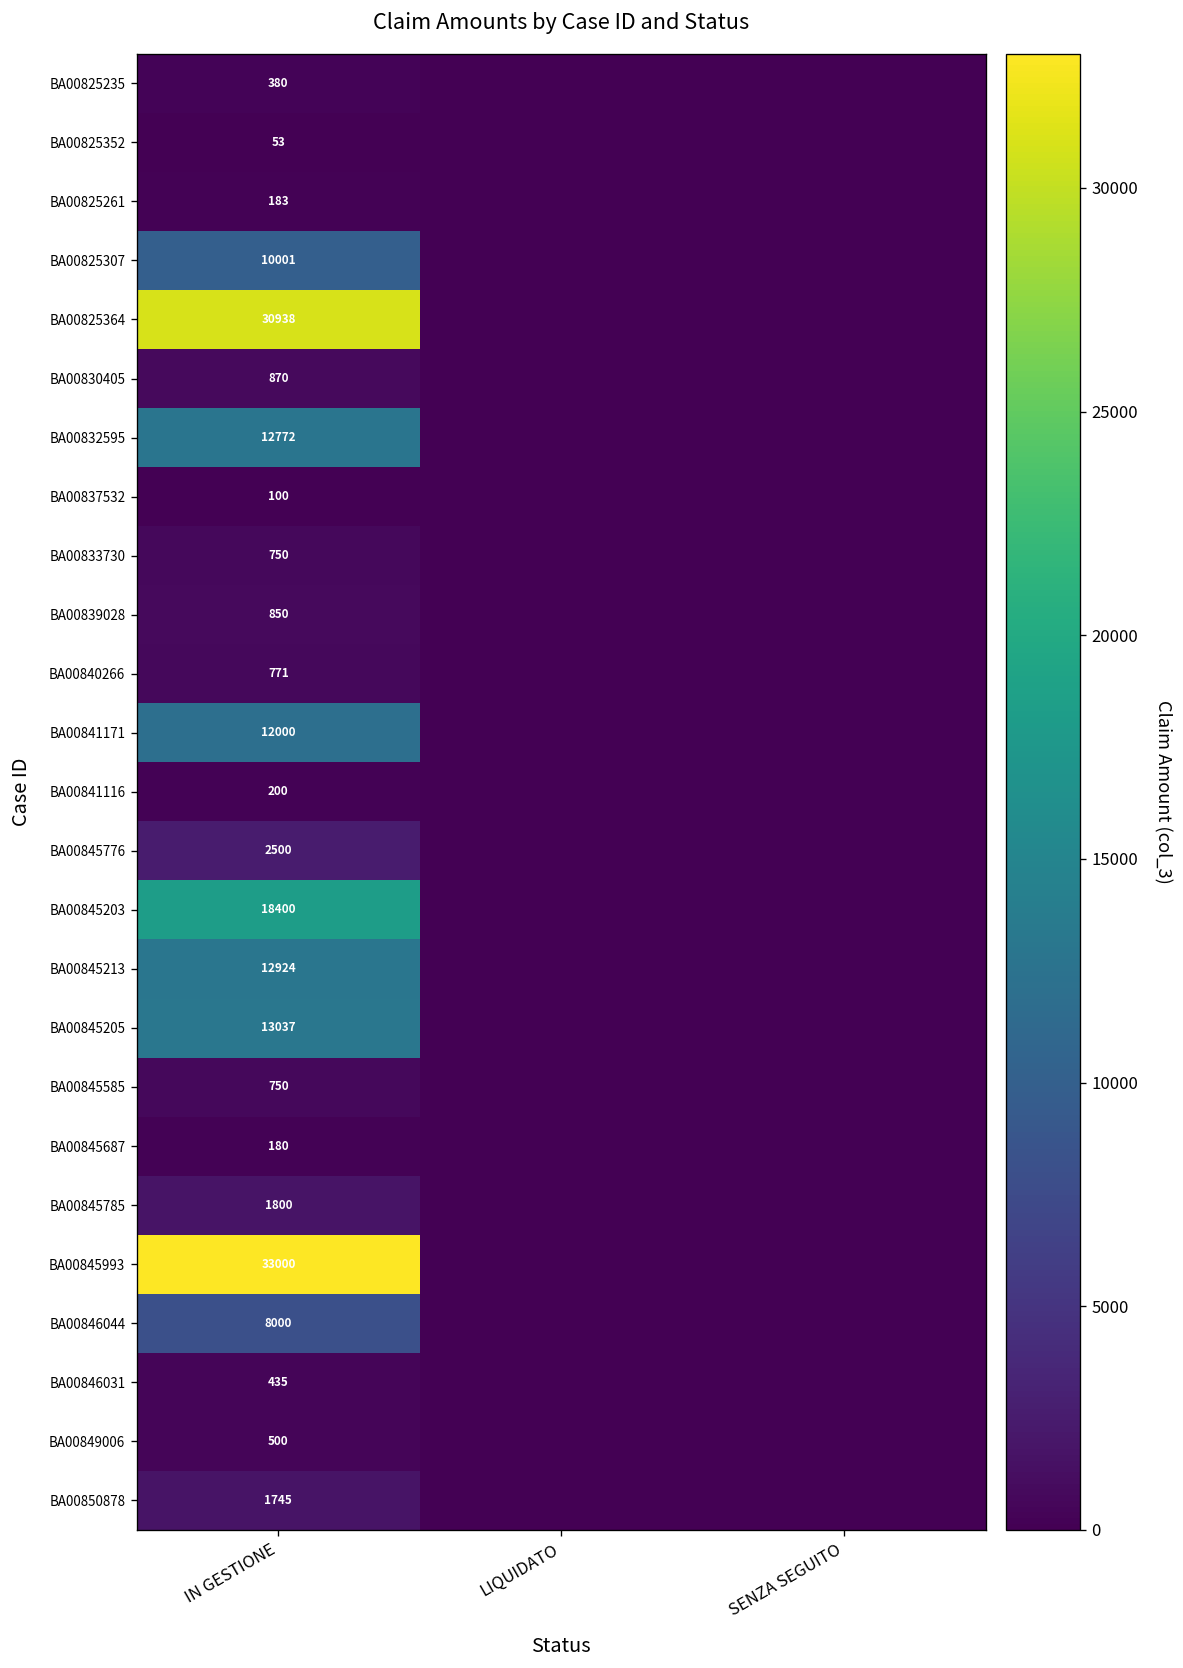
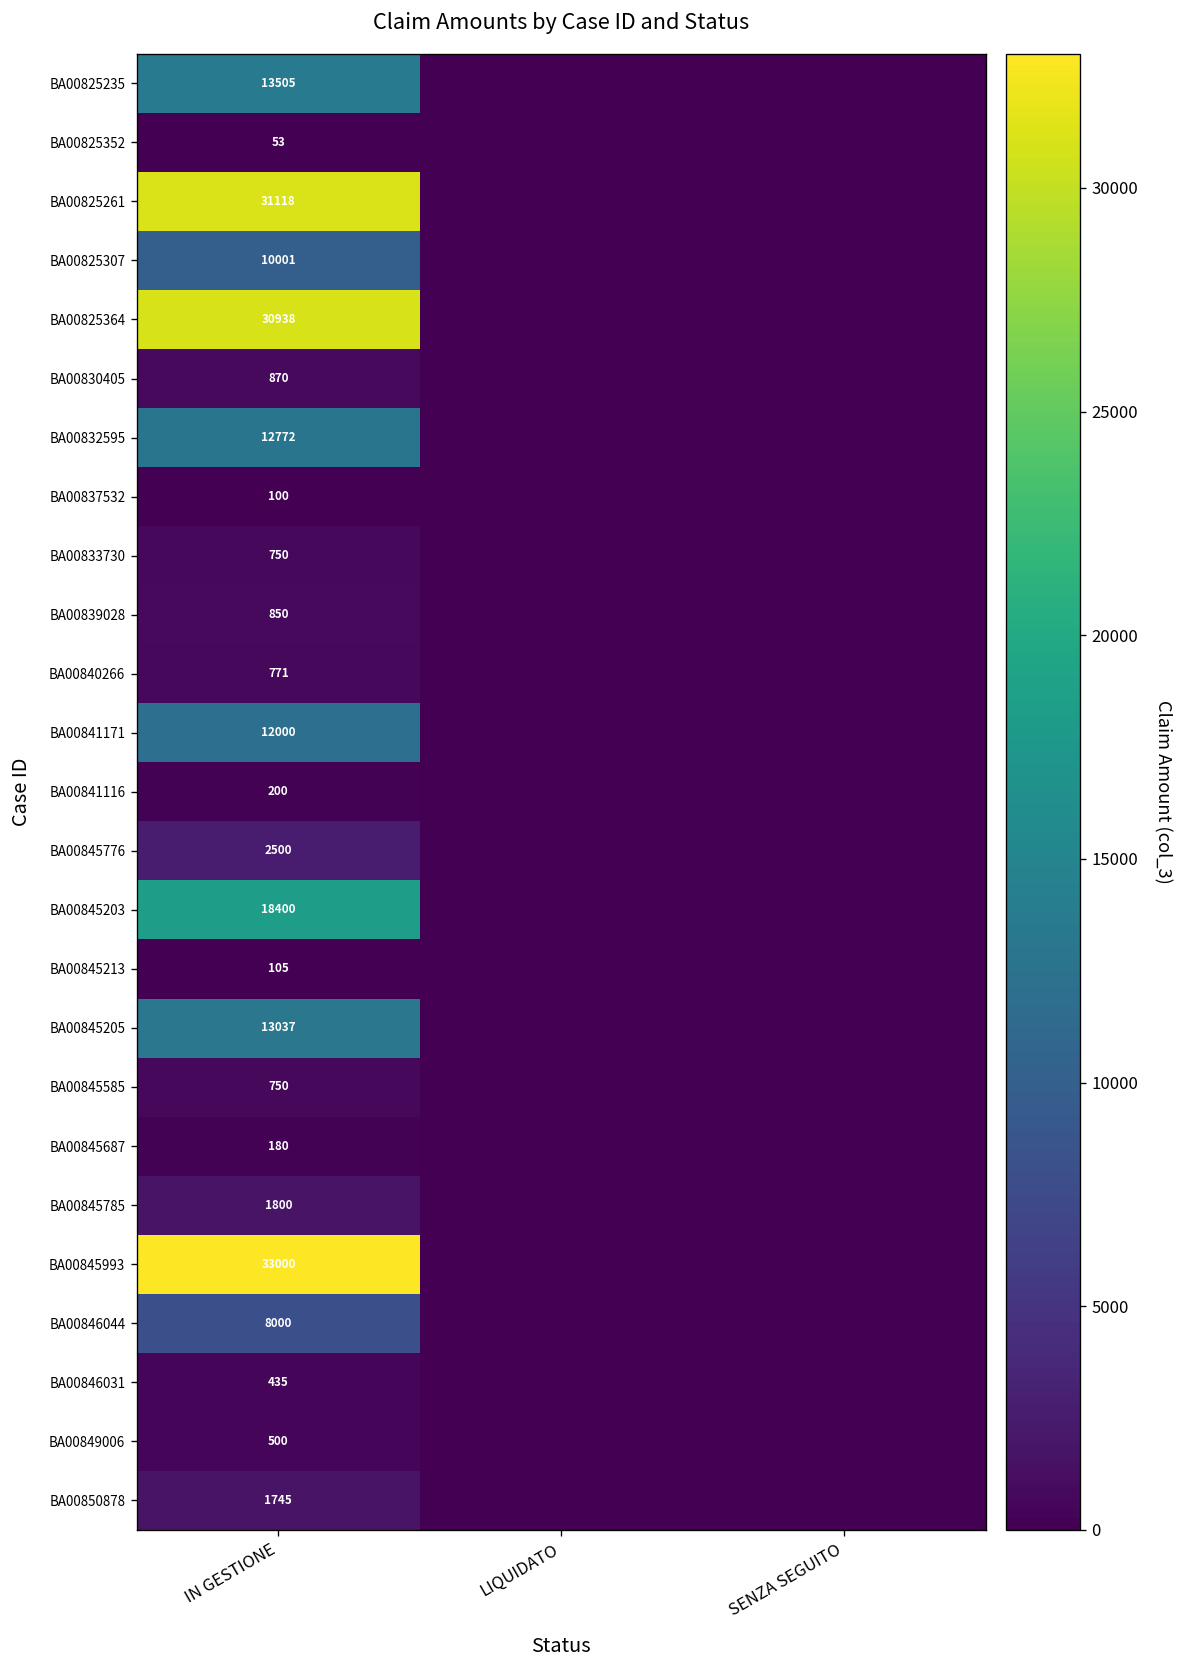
  {
    "BA00825235": {
-     "IN GESTIONE": 380
+     "IN GESTIONE": 13505
    },
    "BA00825352": {
      "IN GESTIONE": 53
    },
    "BA00825261": {
-     "IN GESTIONE": 183
+     "IN GESTIONE": 31118
    },
    "BA00825307": {
      "IN GESTIONE": 10001
    },
    "BA00825364": {
      "IN GESTIONE": 30938
    },
    "BA00830405": {
      "IN GESTIONE": 870
    },
    "BA00832595": {
      "IN GESTIONE": 12772
    },
    "BA00837532": {
      "IN GESTIONE": 100
    },
    "BA00833730": {
      "IN GESTIONE": 750
    },
    "BA00839028": {
      "IN GESTIONE": 850
    },
    "BA00840266": {
      "IN GESTIONE": 771
    },
    "BA00841171": {
      "IN GESTIONE": 12000
    },
    "BA00841116": {
      "IN GESTIONE": 200
    },
    "BA00845776": {
      "IN GESTIONE": 2500
    },
    "BA00845203": {
      "IN GESTIONE": 18400
    },
    "BA00845213": {
-     "IN GESTIONE": 12924
+     "IN GESTIONE": 105
    },
    "BA00845205": {
      "IN GESTIONE": 13037
    },
    "BA00845585": {
      "IN GESTIONE": 750
    },
    "BA00845687": {
      "IN GESTIONE": 180
    },
    "BA00845785": {
      "IN GESTIONE": 1800
    },
    "BA00845993": {
      "IN GESTIONE": 33000
    },
    "BA00846044": {
      "IN GESTIONE": 8000
    },
    "BA00846031": {
      "IN GESTIONE": 435
    },
    "BA00849006": {
      "IN GESTIONE": 500
    },
    "BA00850878": {
      "IN GESTIONE": 1745
    }
  }
